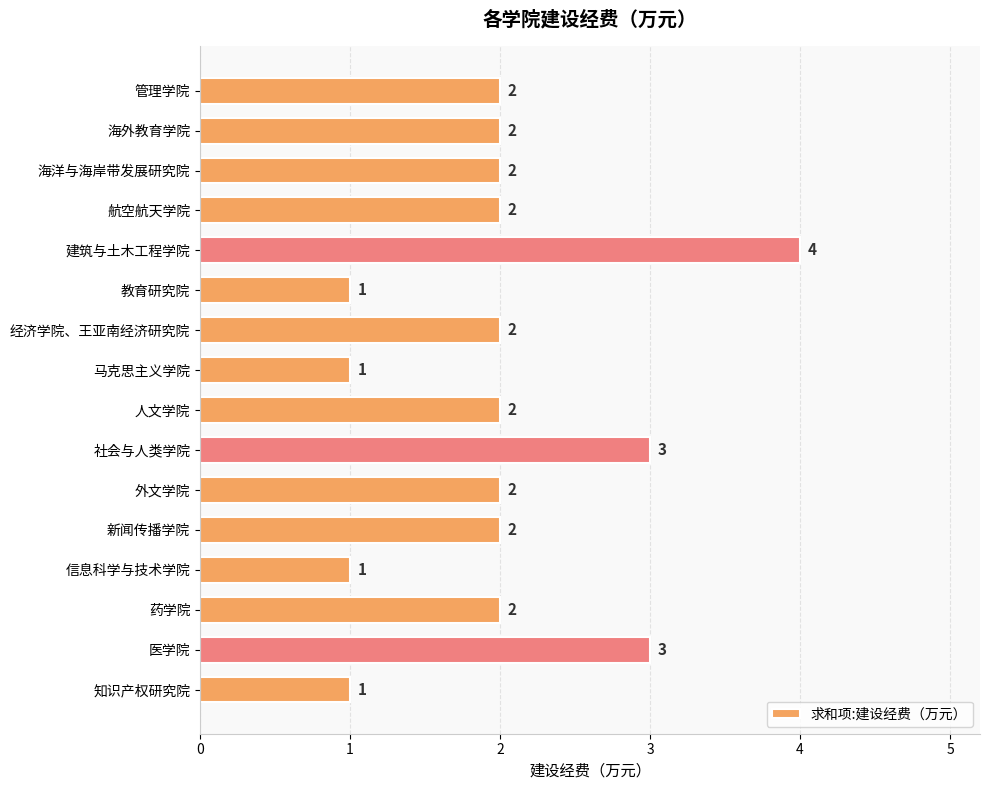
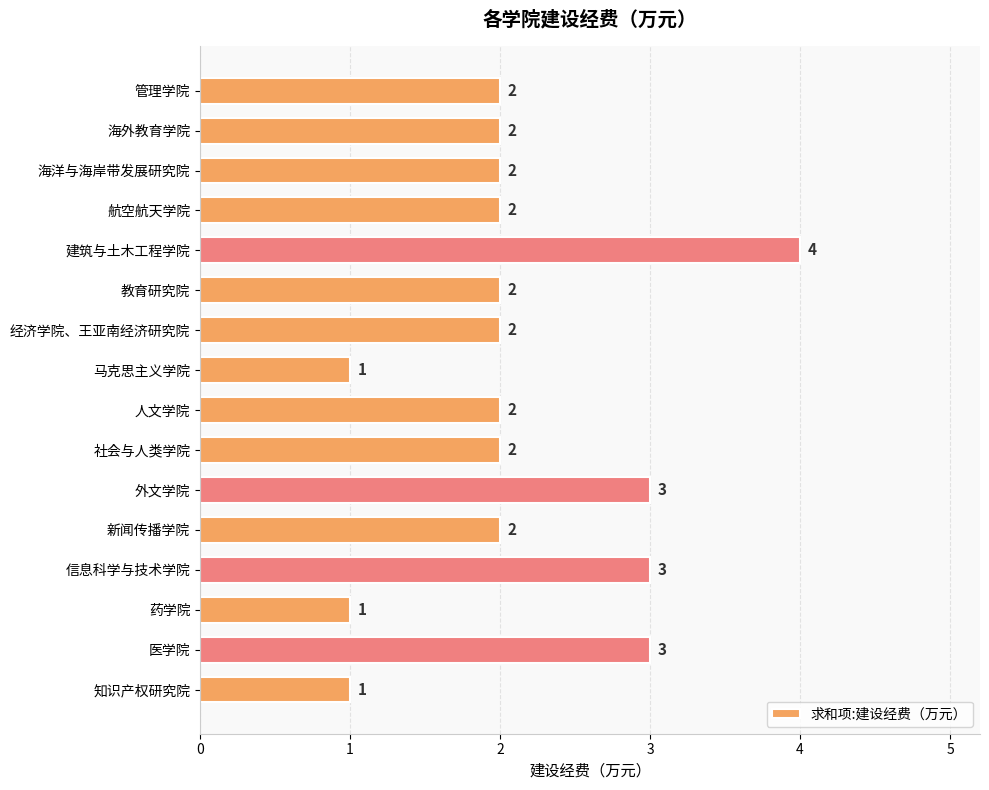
  {
    "管理学院": 2,
    "海外教育学院": 2,
    "海洋与海岸带发展研究院": 2,
    "航空航天学院": 2,
    "建筑与土木工程学院": 4,
-   "教育研究院": 1,
+   "教育研究院": 2,
    "经济学院、王亚南经济研究院": 2,
    "马克思主义学院": 1,
    "人文学院": 2,
-   "社会与人类学院": 3,
-   "外文学院": 2,
+   "社会与人类学院": 2,
+   "外文学院": 3,
    "新闻传播学院": 2,
-   "信息科学与技术学院": 1,
-   "药学院": 2,
+   "信息科学与技术学院": 3,
+   "药学院": 1,
    "医学院": 3,
    "知识产权研究院": 1
  }
